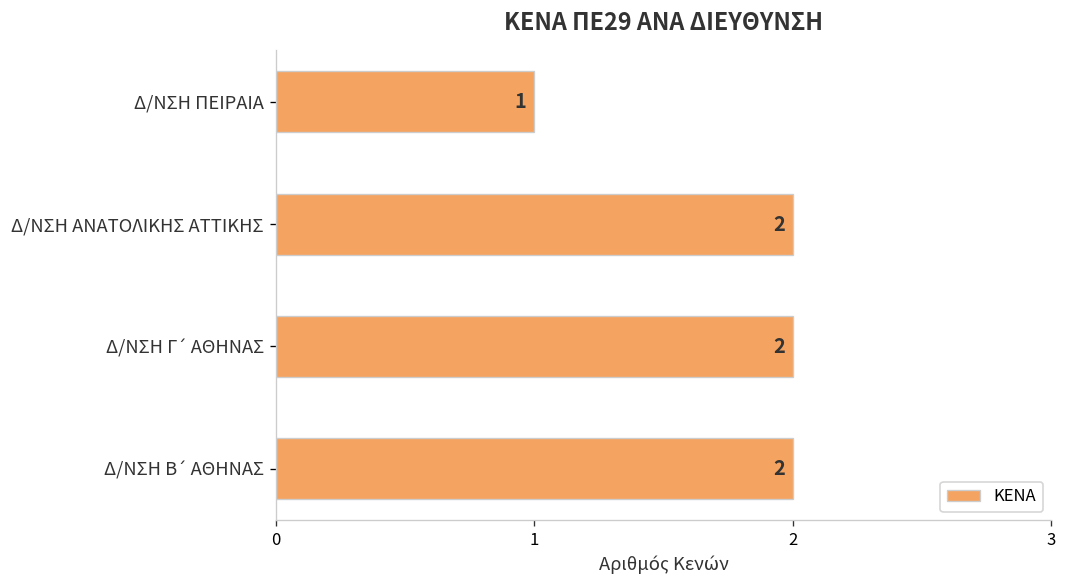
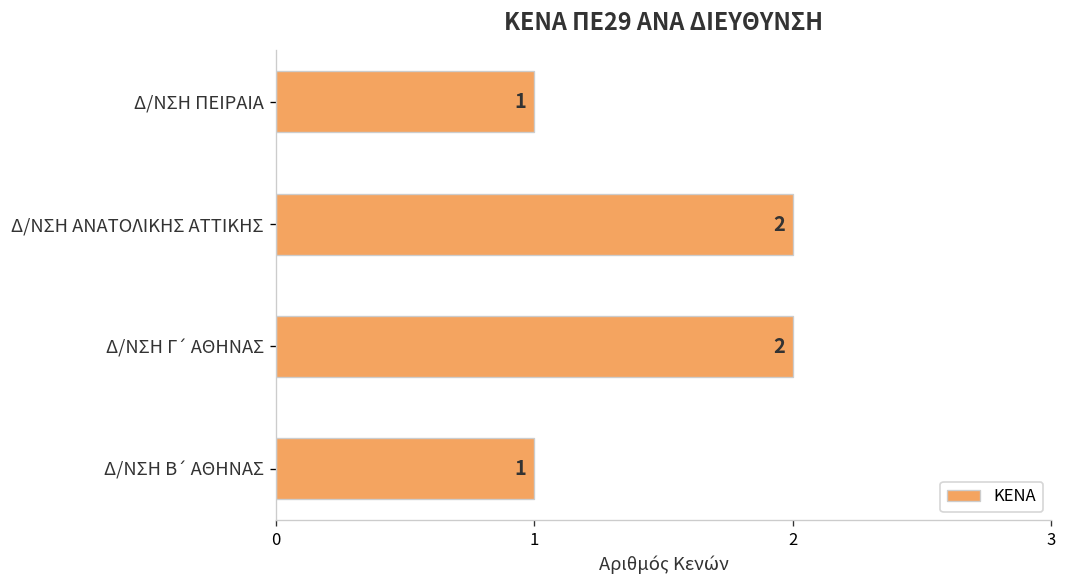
  {
    "Δ/ΝΣΗ ΠΕΙΡΑΙΑ": 1,
    "Δ/ΝΣΗ ΑΝΑΤΟΛΙΚΗΣ ΑΤΤΙΚΗΣ": 2,
    "Δ/ΝΣΗ Γ΄ ΑΘΗΝΑΣ": 2,
-   "Δ/ΝΣΗ Β΄ ΑΘΗΝΑΣ": 2
+   "Δ/ΝΣΗ Β΄ ΑΘΗΝΑΣ": 1
  }
